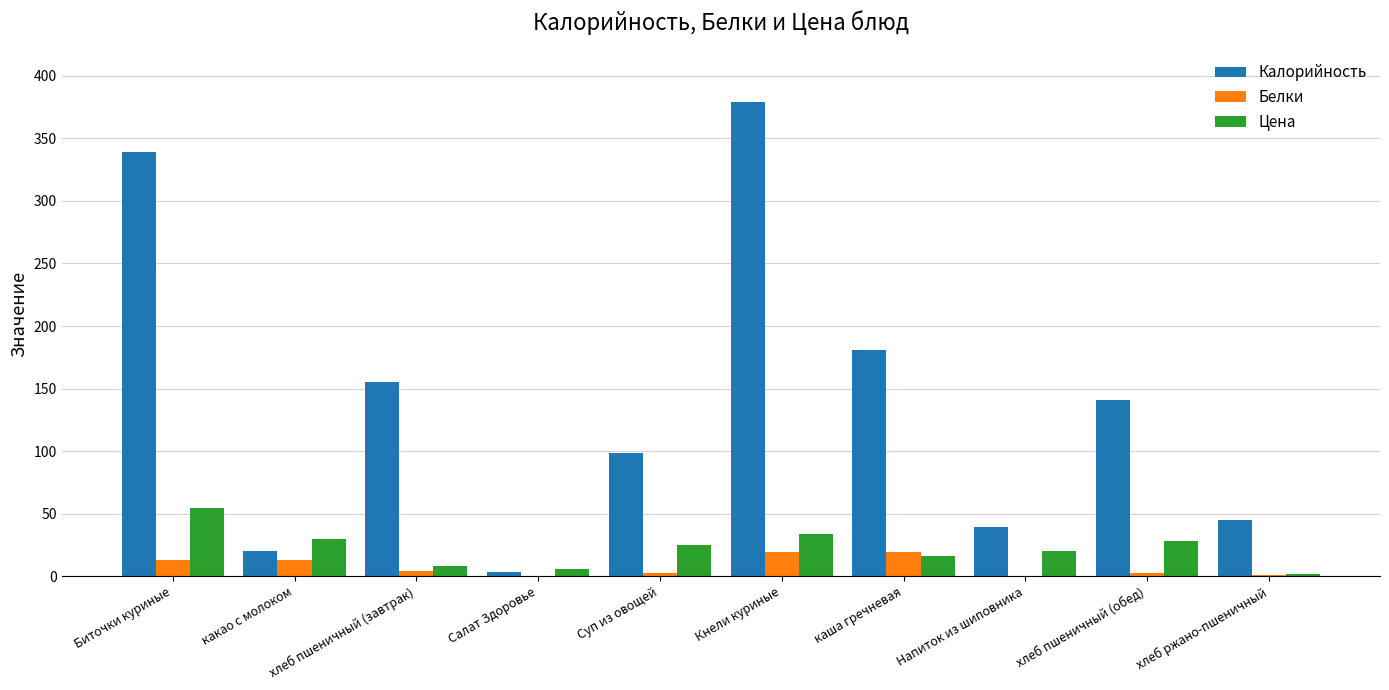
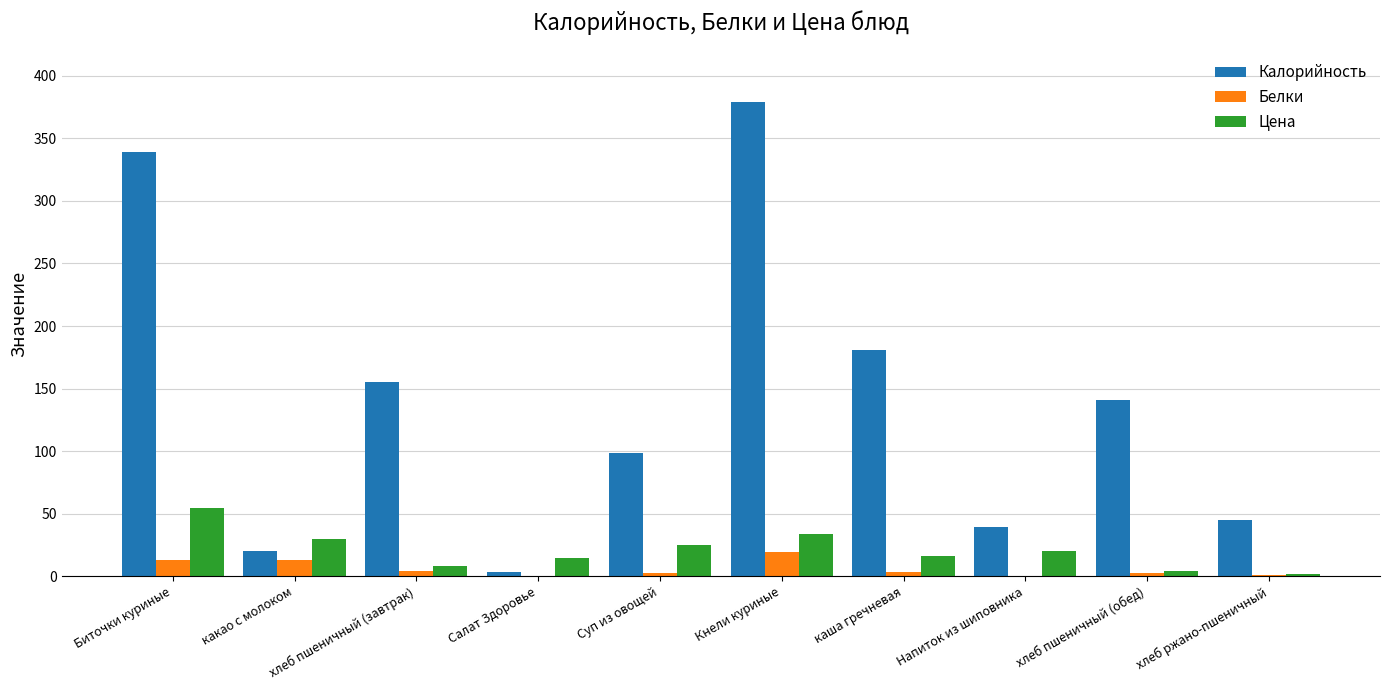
  {
    "Калорийность": {
      "Биточки куриные": 339,
      "какао с молоком": 20,
      "хлеб пшеничный (завтрак)": 155,
      "Салат Здоровье": 4,
      "Суп из овощей": 98,
      "Кнели куриные": 379,
      "каша гречневая": 181,
      "Напиток из шиповника": 40,
      "хлеб пшеничный (обед)": 141,
      "хлеб ржано-пшеничный": 45
    },
    "Белки": {
      "Биточки куриные": 13,
      "какао с молоком": 13,
      "хлеб пшеничный (завтрак)": 4,
      "Суп из овощей": 2,
      "Кнели куриные": 19,
-     "каша гречневая": 20,
+     "каша гречневая": 3,
      "хлеб пшеничный (обед)": 3
    },
    "Цена": {
      "Биточки куриные": 55,
      "какао с молоком": 30,
      "хлеб пшеничный (завтрак)": 8,
-     "Салат Здоровье": 6,
+     "Салат Здоровье": 15,
      "Суп из овощей": 25,
      "Кнели куриные": 34,
      "каша гречневая": 16,
      "Напиток из шиповника": 20,
-     "хлеб пшеничный (обед)": 28,
+     "хлеб пшеничный (обед)": 4,
      "хлеб ржано-пшеничный": 2
    }
  }
